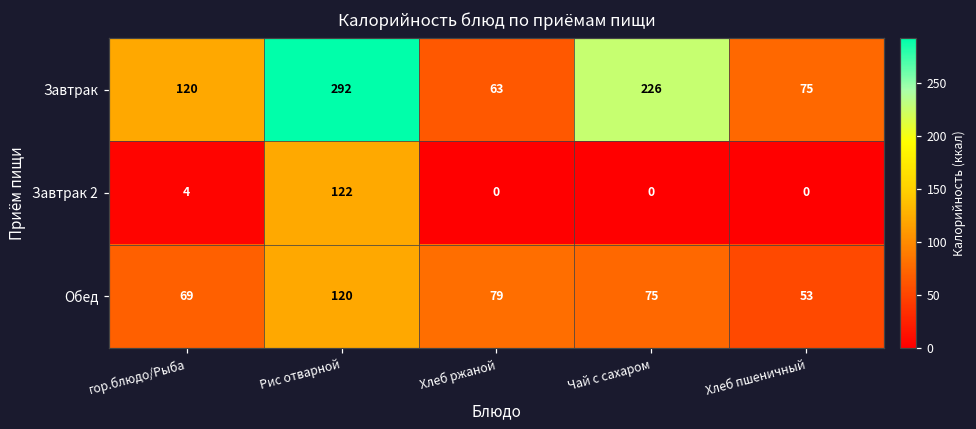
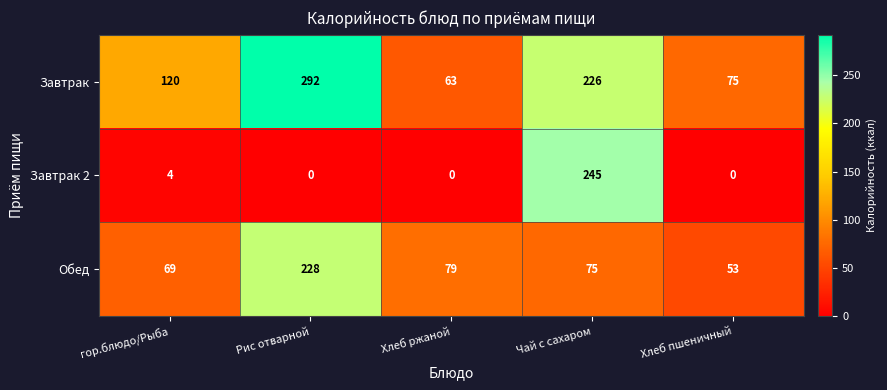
  {
    "Завтрак": {
      "гор.блюдо/Рыба": 120,
      "Рис отварной": 292,
      "Хлеб ржаной": 63,
      "Чай с сахаром": 226,
      "Хлеб пшеничный": 75
    },
    "Завтрак 2": {
      "гор.блюдо/Рыба": 4,
-     "Рис отварной": 122,
+     "Рис отварной": 0,
      "Хлеб ржаной": 0,
-     "Чай с сахаром": 0,
+     "Чай с сахаром": 245,
      "Хлеб пшеничный": 0
    },
    "Обед": {
      "гор.блюдо/Рыба": 69,
-     "Рис отварной": 120,
+     "Рис отварной": 228,
      "Хлеб ржаной": 79,
      "Чай с сахаром": 75,
      "Хлеб пшеничный": 53
    }
  }
